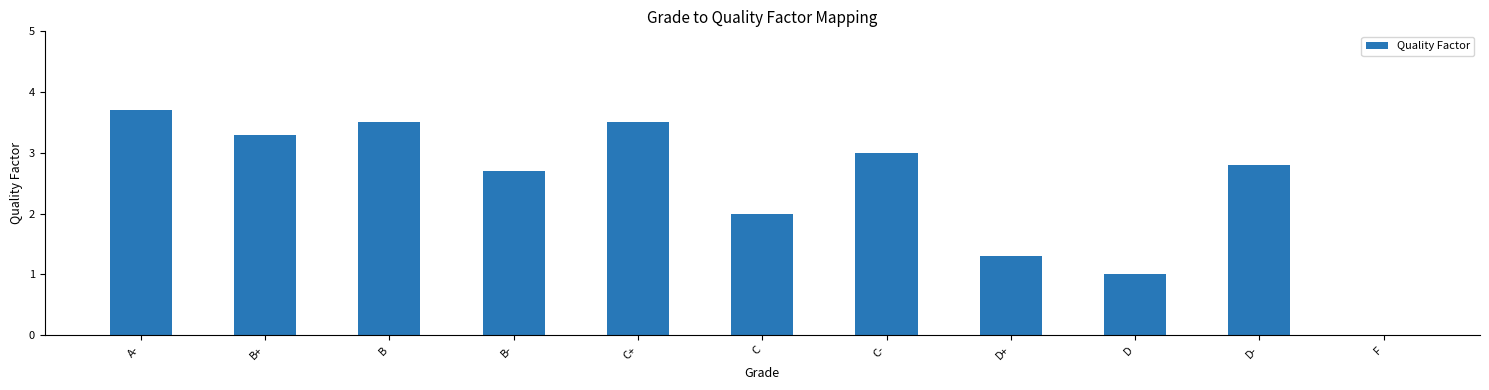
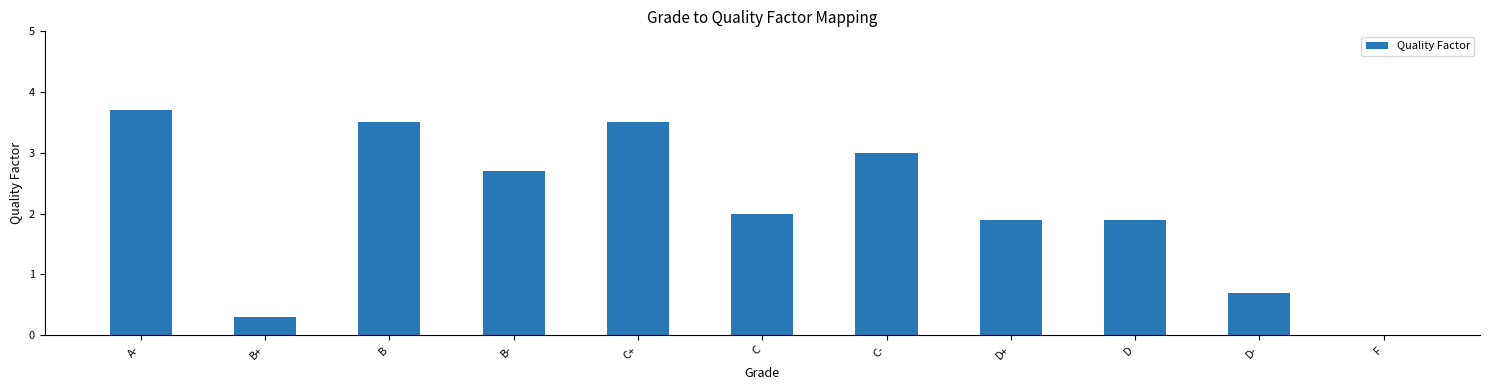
  {
    "A-": 3.7,
-   "B+": 3.3,
+   "B+": 0.3,
    "B": 3.5,
    "B-": 2.7,
    "C+": 3.5,
    "C": 2.0,
    "C-": 3.0,
-   "D+": 1.3,
-   "D": 1.0,
-   "D-": 2.8,
+   "D+": 1.9,
+   "D": 1.9,
+   "D-": 0.7,
    "F": 0.0
  }
